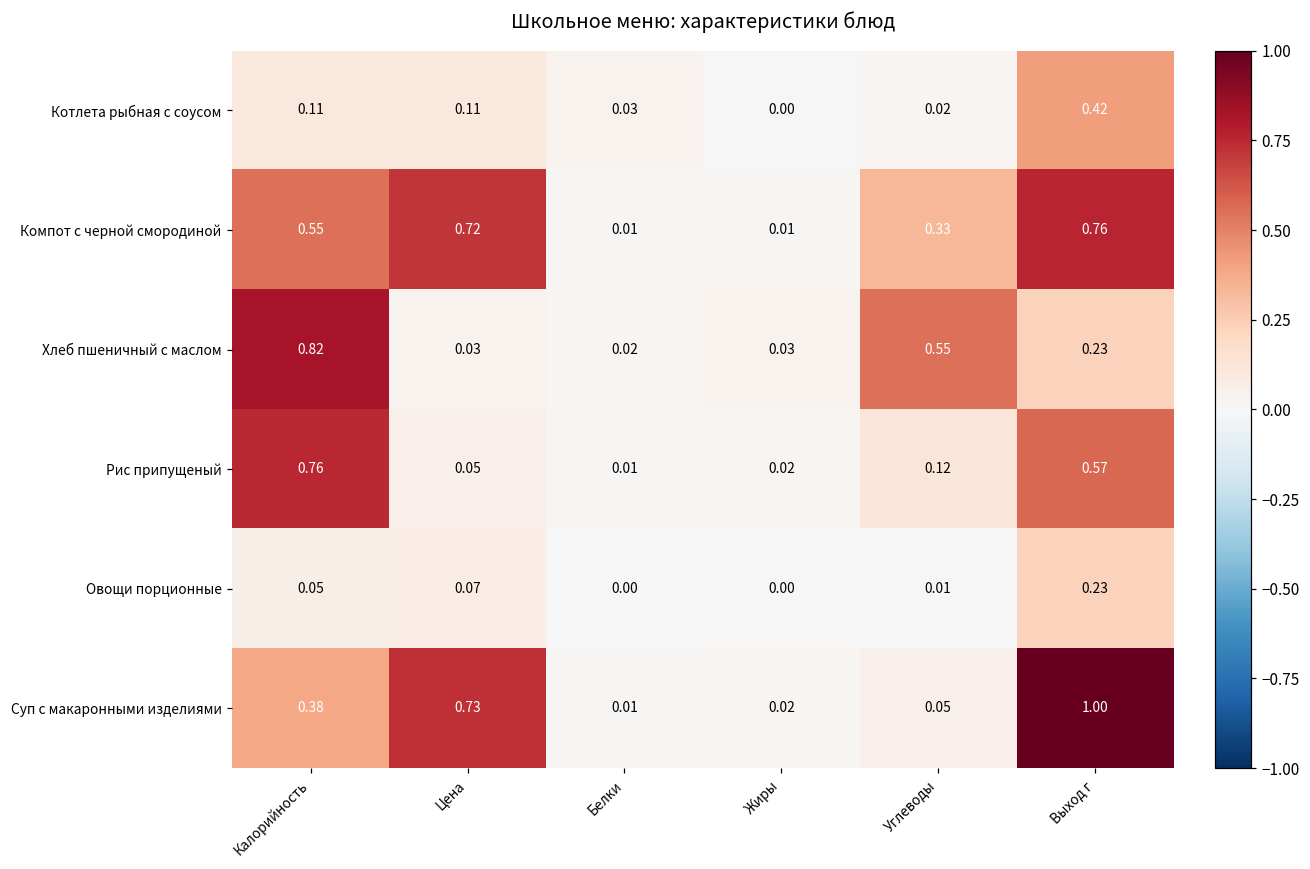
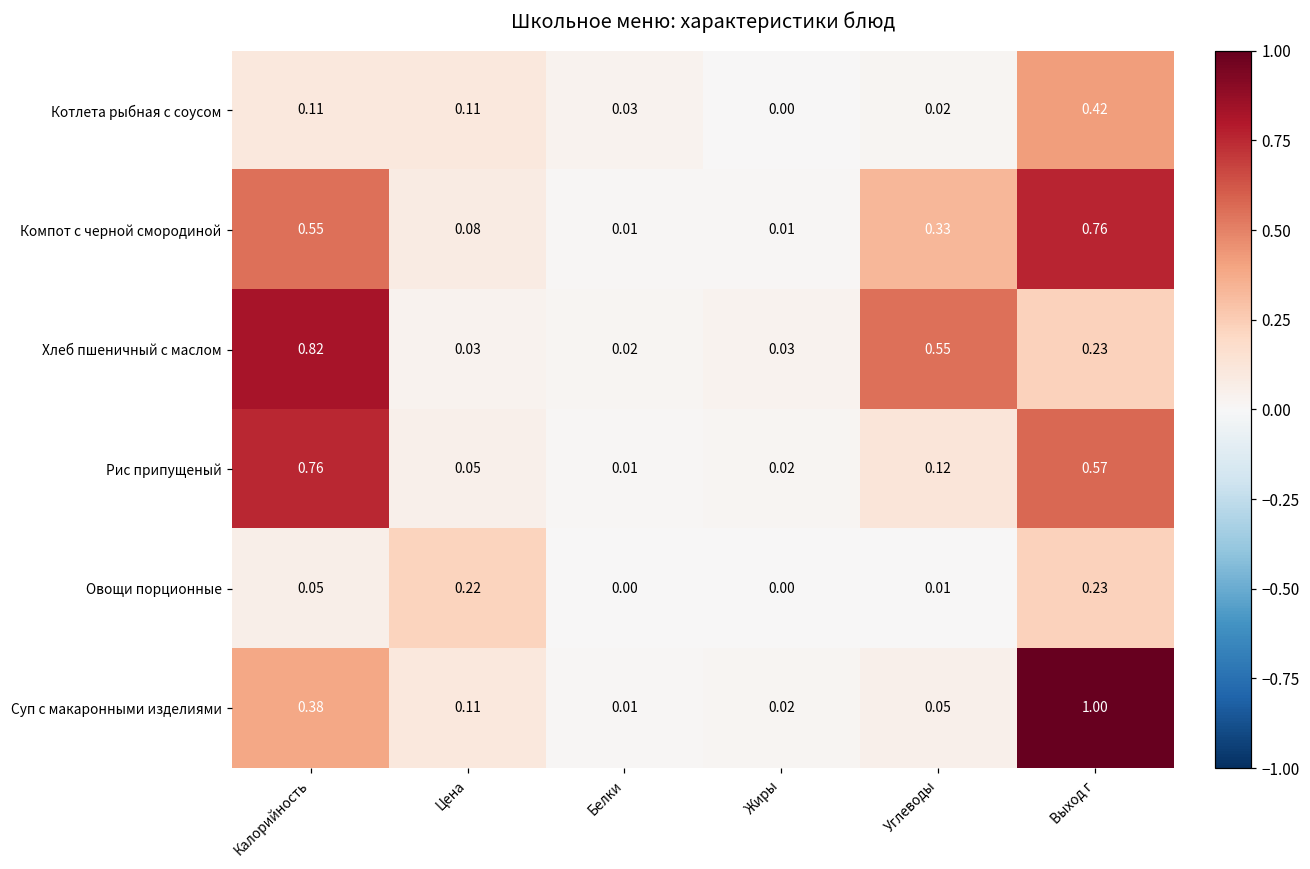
  {
    "Котлета рыбная с соусом": {
      "Калорийность": 0.11,
      "Цена": 0.11,
      "Белки": 0.03,
      "Жиры": 0.00,
      "Углеводы": 0.02,
      "Выход г": 0.42
    },
    "Компот с черной смородиной": {
      "Калорийность": 0.55,
-     "Цена": 0.72,
+     "Цена": 0.08,
      "Белки": 0.01,
      "Жиры": 0.01,
      "Углеводы": 0.33,
      "Выход г": 0.76
    },
    "Хлеб пшеничный с маслом": {
      "Калорийность": 0.82,
      "Цена": 0.03,
      "Белки": 0.02,
      "Жиры": 0.03,
      "Углеводы": 0.55,
      "Выход г": 0.23
    },
    "Рис припущеный": {
      "Калорийность": 0.76,
      "Цена": 0.05,
      "Белки": 0.01,
      "Жиры": 0.02,
      "Углеводы": 0.12,
      "Выход г": 0.57
    },
    "Овощи порционные": {
      "Калорийность": 0.05,
-     "Цена": 0.07,
+     "Цена": 0.22,
      "Белки": 0.00,
      "Жиры": 0.00,
      "Углеводы": 0.01,
      "Выход г": 0.23
    },
    "Суп с макаронными изделиями": {
      "Калорийность": 0.38,
-     "Цена": 0.73,
+     "Цена": 0.11,
      "Белки": 0.01,
      "Жиры": 0.02,
      "Углеводы": 0.05,
      "Выход г": 1.00
    }
  }
